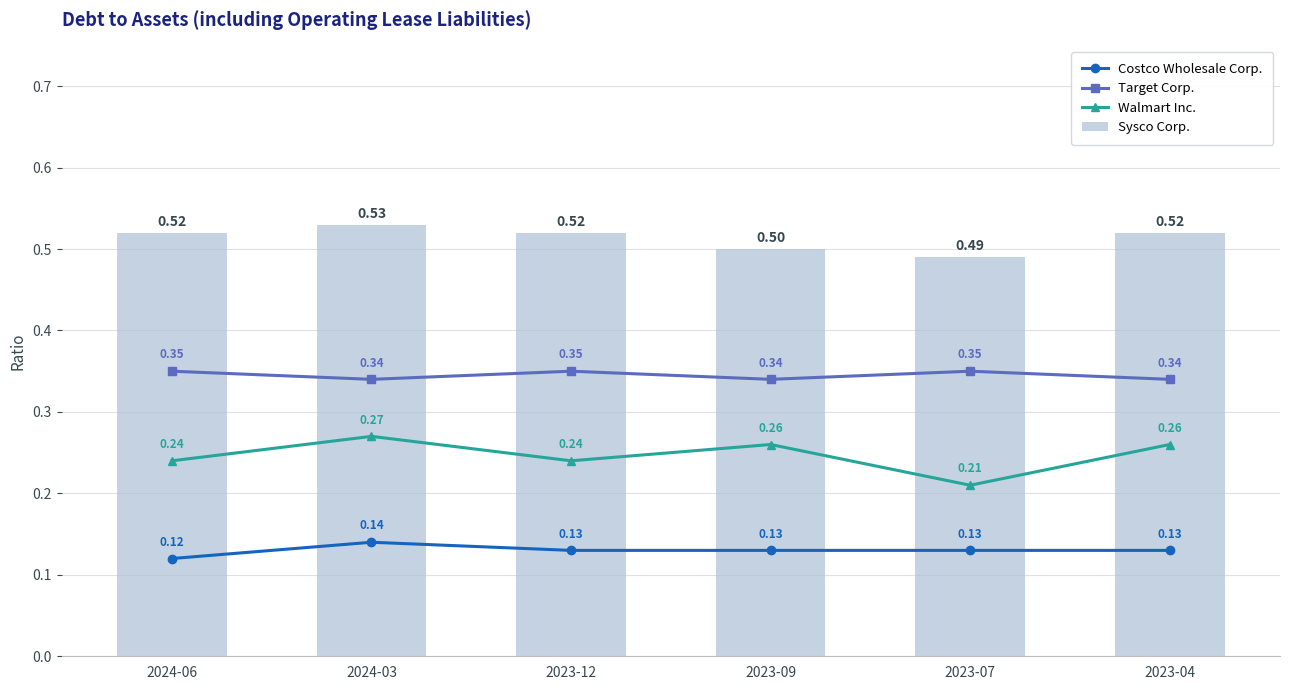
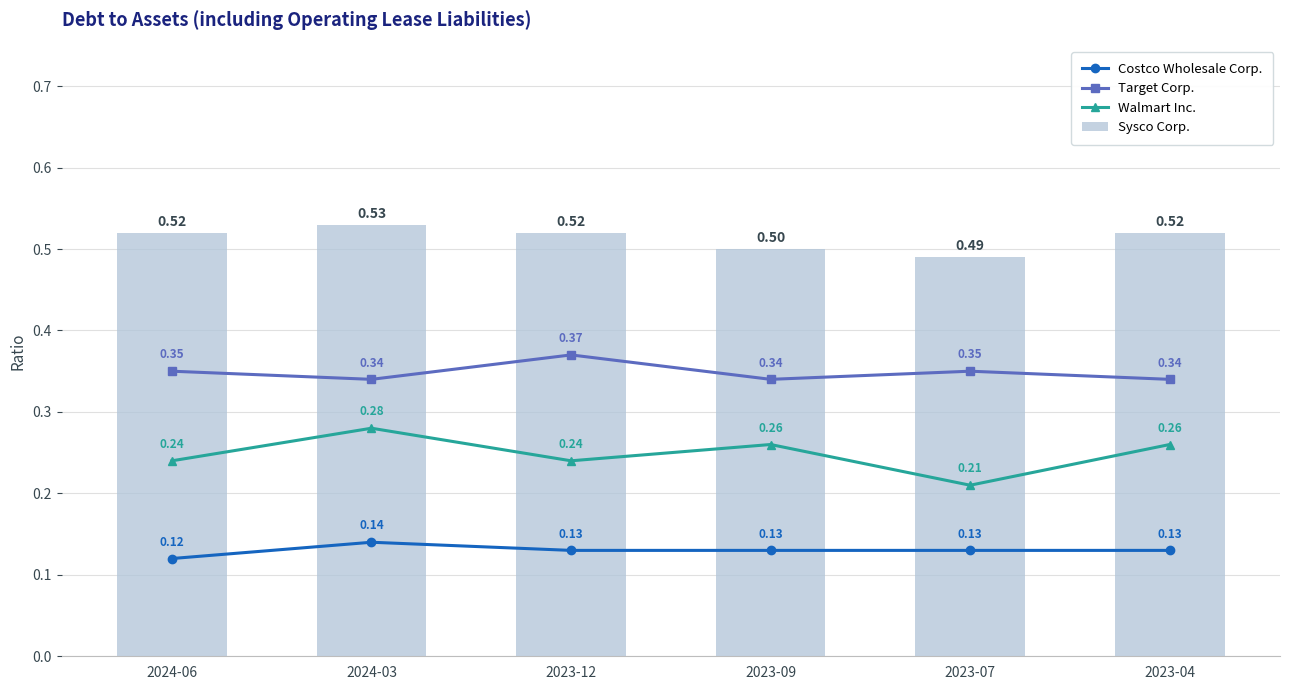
  {
    "Costco Wholesale Corp.": {
      "2024-06": 0.12,
      "2024-03": 0.14,
      "2023-12": 0.13,
      "2023-09": 0.13,
      "2023-07": 0.13,
      "2023-04": 0.13
    },
    "Sysco Corp.": {
      "2024-06": 0.52,
      "2024-03": 0.53,
      "2023-12": 0.52,
      "2023-09": 0.50,
      "2023-07": 0.49,
      "2023-04": 0.52
    },
    "Target Corp.": {
      "2024-06": 0.35,
      "2024-03": 0.34,
-     "2023-12": 0.35,
+     "2023-12": 0.37,
      "2023-09": 0.34,
      "2023-07": 0.35,
      "2023-04": 0.34
    },
    "Walmart Inc.": {
      "2024-06": 0.24,
-     "2024-03": 0.27,
+     "2024-03": 0.28,
      "2023-12": 0.24,
      "2023-09": 0.26,
      "2023-07": 0.21,
      "2023-04": 0.26
    }
  }
